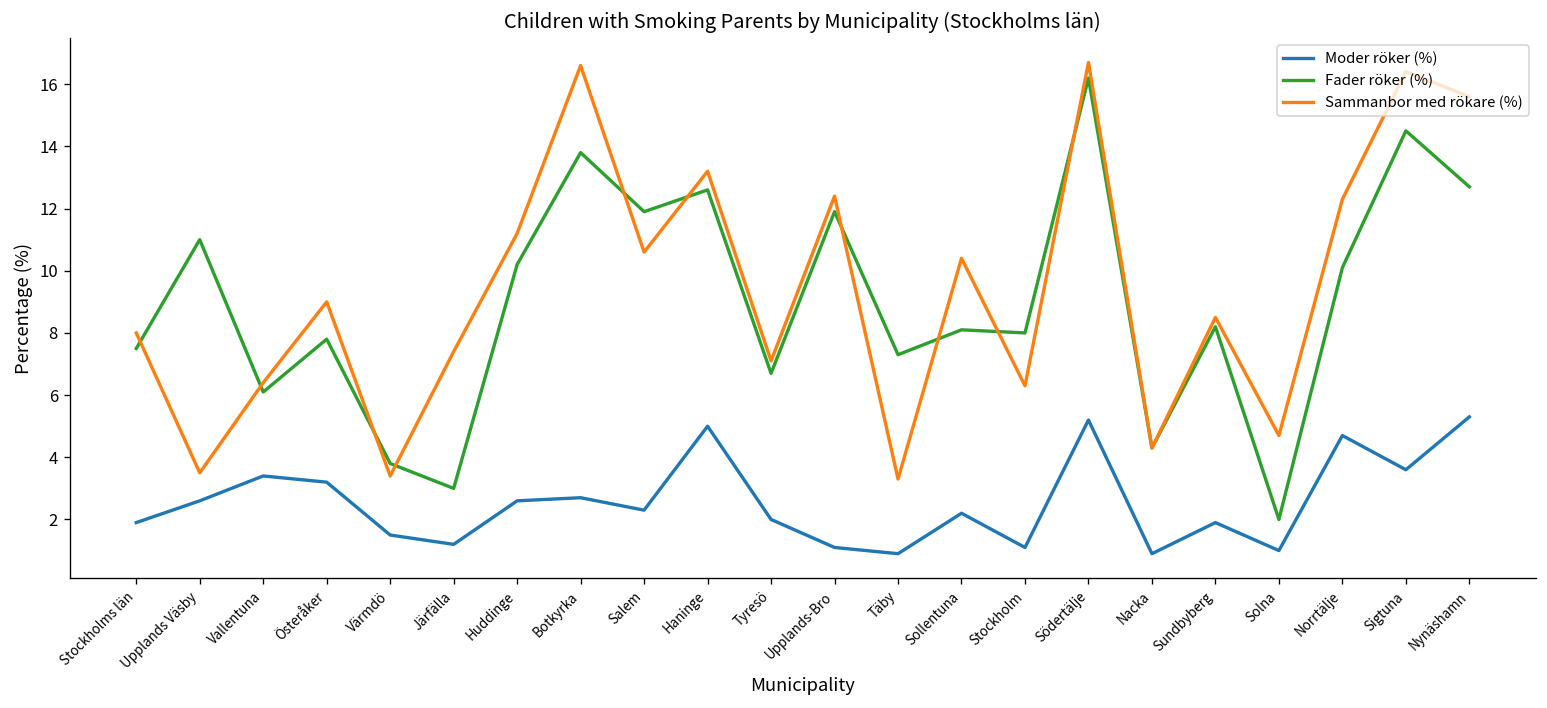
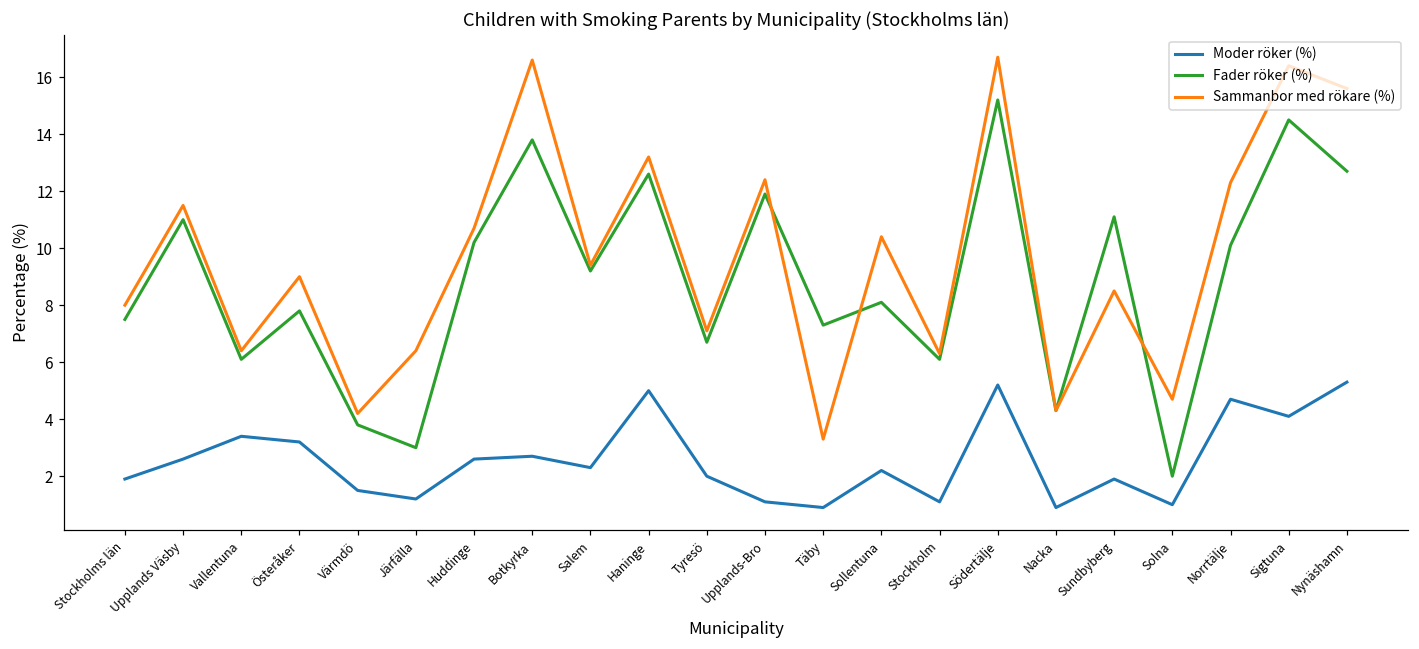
  {
    "Moder röker (%)": {
      "Stockholms län": 1.9,
      "Upplands Väsby": 2.6,
      "Vallentuna": 3.4,
      "Österåker": 3.2,
      "Värmdö": 1.5,
      "Järfälla": 1.2,
      "Huddinge": 2.6,
      "Botkyrka": 2.7,
      "Salem": 2.3,
      "Haninge": 5.0,
      "Tyresö": 2.0,
      "Upplands-Bro": 1.1,
      "Täby": 0.9,
      "Sollentuna": 2.2,
      "Stockholm": 1.1,
      "Södertälje": 5.2,
      "Nacka": 0.9,
      "Sundbyberg": 1.9,
      "Solna": 1.0,
      "Norrtälje": 4.7,
-     "Sigtuna": 3.6,
+     "Sigtuna": 4.1,
      "Nynäshamn": 5.3
    },
    "Fader röker (%)": {
      "Stockholms län": 7.5,
      "Upplands Väsby": 11.0,
      "Vallentuna": 6.1,
      "Österåker": 7.8,
      "Värmdö": 3.8,
      "Järfälla": 3.0,
      "Huddinge": 10.2,
      "Botkyrka": 13.8,
-     "Salem": 11.9,
+     "Salem": 9.2,
      "Haninge": 12.6,
      "Tyresö": 6.7,
      "Upplands-Bro": 11.9,
      "Täby": 7.3,
      "Sollentuna": 8.1,
-     "Stockholm": 8.0,
-     "Södertälje": 16.2,
-     "Sundbyberg": 8.2,
+     "Stockholm": 6.1,
+     "Södertälje": 15.2,
+     "Sundbyberg": 11.1,
      "Solna": 2.0,
      "Norrtälje": 10.1,
      "Sigtuna": 14.5,
      "Nynäshamn": 12.7
    },
    "Sammanbor med rökare (%)": {
      "Stockholms län": 8.0,
-     "Upplands Väsby": 3.5,
+     "Upplands Väsby": 11.5,
      "Vallentuna": 6.4,
      "Österåker": 9.0,
-     "Värmdö": 3.4,
-     "Järfälla": 7.4,
-     "Huddinge": 11.2,
+     "Värmdö": 4.2,
+     "Järfälla": 6.4,
+     "Huddinge": 10.7,
      "Botkyrka": 16.6,
-     "Salem": 10.6,
+     "Salem": 9.4,
      "Haninge": 13.2,
      "Tyresö": 7.1,
      "Upplands-Bro": 12.4,
      "Täby": 3.3,
      "Sollentuna": 10.4,
      "Stockholm": 6.3,
      "Södertälje": 16.7,
      "Sundbyberg": 8.5,
      "Solna": 4.7,
      "Norrtälje": 12.3
    }
  }
